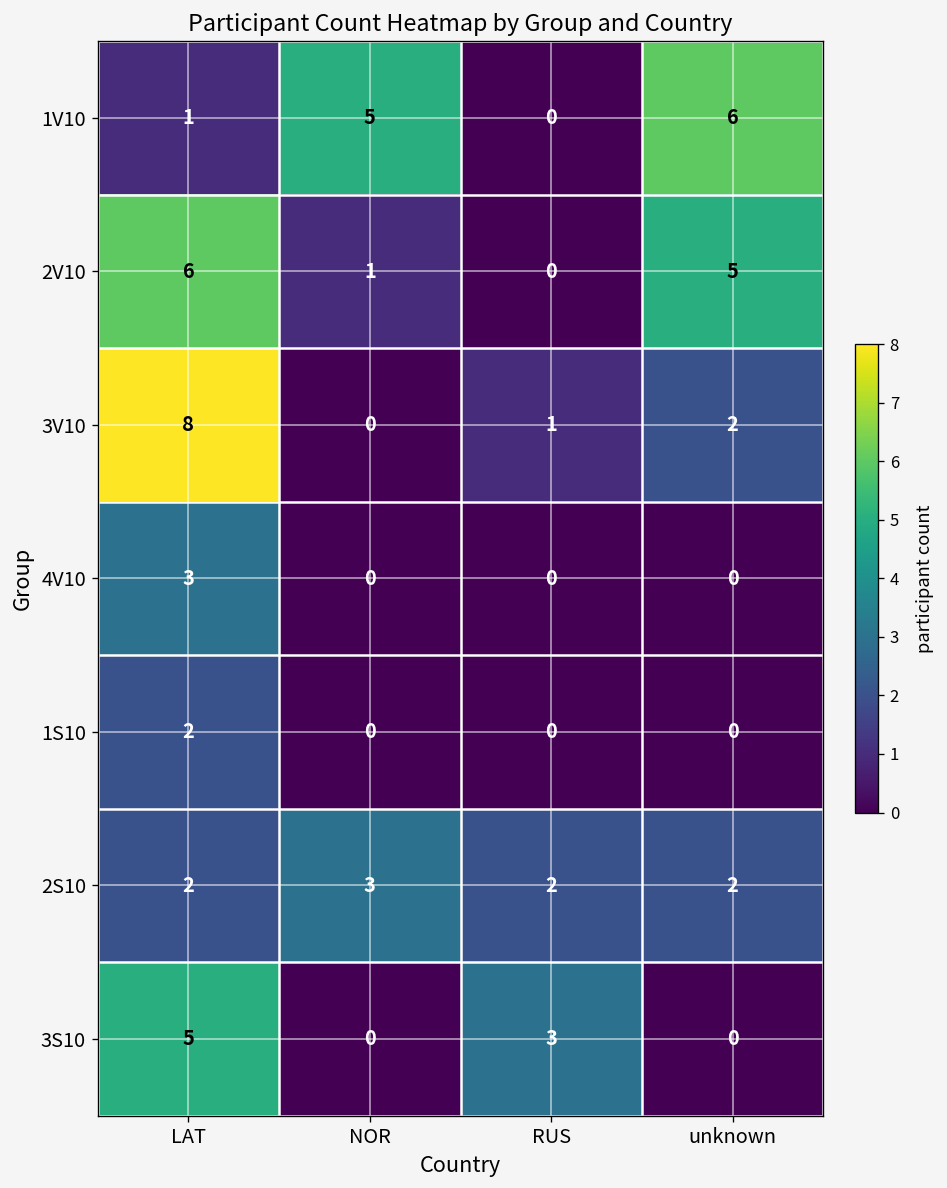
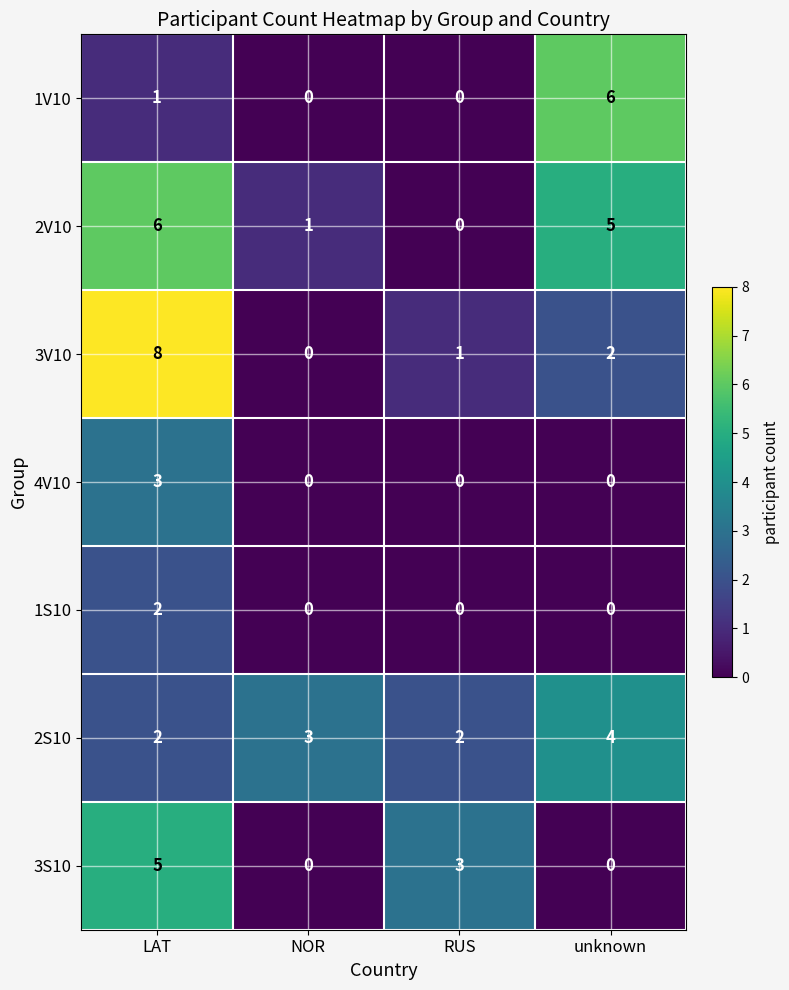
  {
    "1V10": {
      "LAT": 1,
-     "NOR": 5,
+     "NOR": 0,
      "RUS": 0,
      "unknown": 6
    },
    "2V10": {
      "LAT": 6,
      "NOR": 1,
      "RUS": 0,
      "unknown": 5
    },
    "3V10": {
      "LAT": 8,
      "NOR": 0,
      "RUS": 1,
      "unknown": 2
    },
    "4V10": {
      "LAT": 3,
      "NOR": 0,
      "RUS": 0,
      "unknown": 0
    },
    "1S10": {
      "LAT": 2,
      "NOR": 0,
      "RUS": 0,
      "unknown": 0
    },
    "2S10": {
      "LAT": 2,
      "NOR": 3,
      "RUS": 2,
-     "unknown": 2
+     "unknown": 4
    },
    "3S10": {
      "LAT": 5,
      "NOR": 0,
      "RUS": 3,
      "unknown": 0
    }
  }
